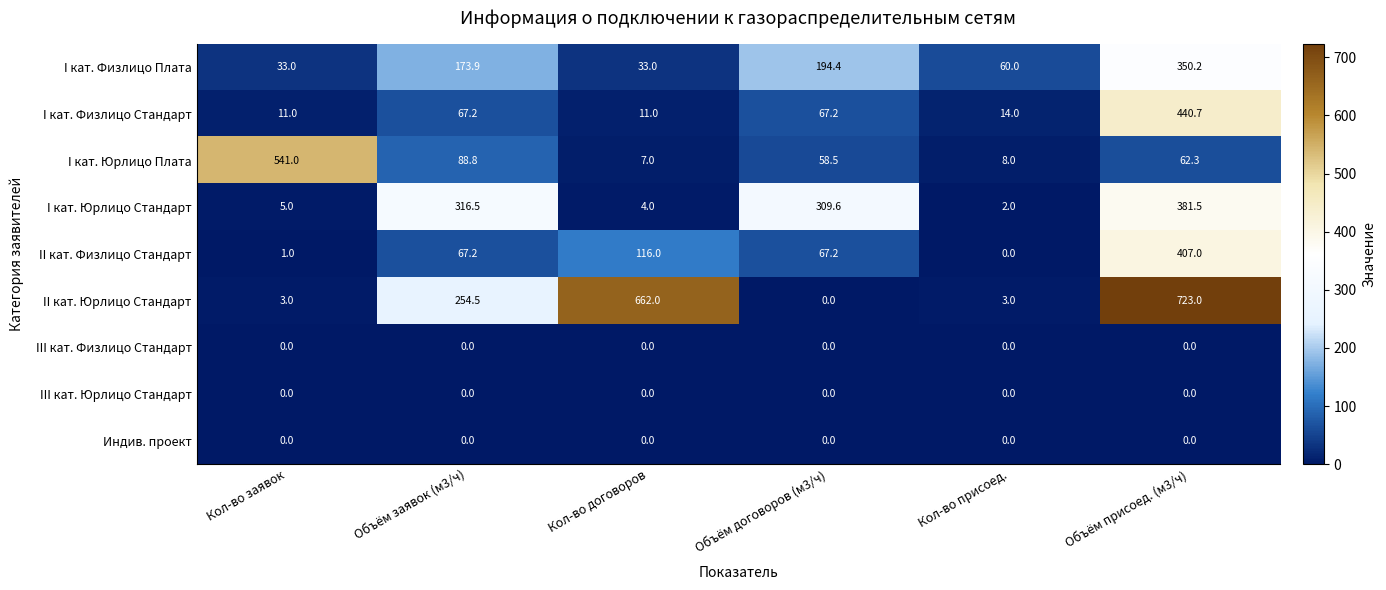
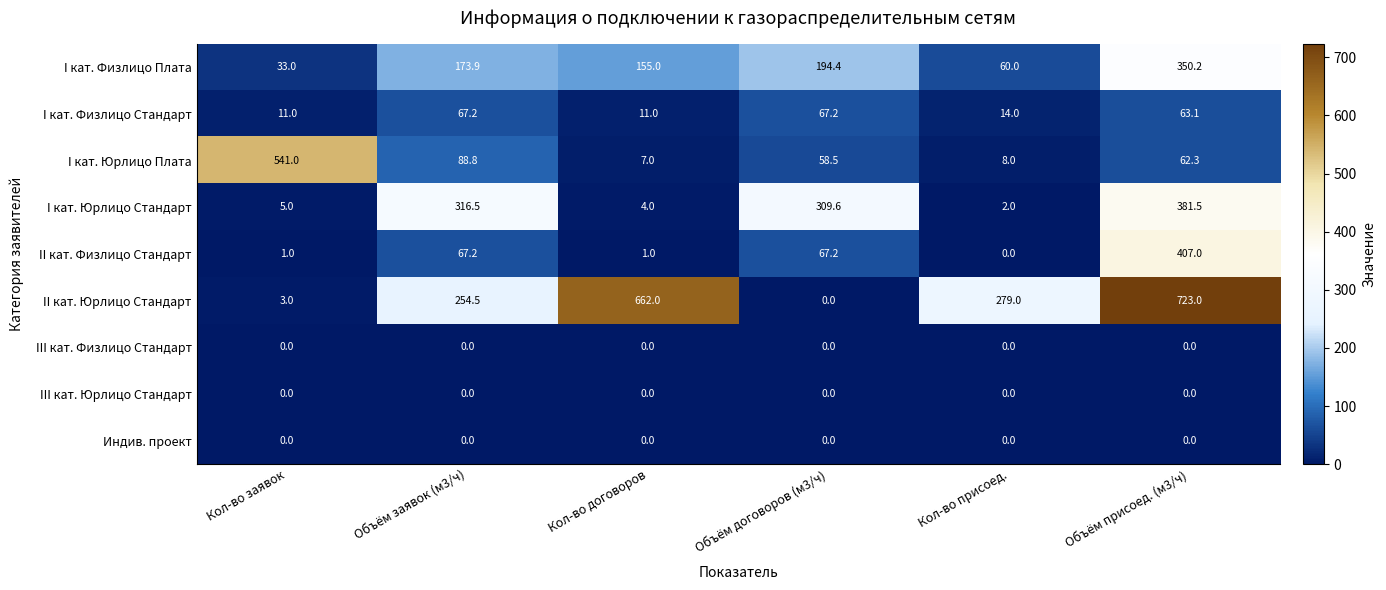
  {
    "I кат. Физлицо Плата": {
      "Кол-во заявок": 33.0,
      "Объём заявок (м3/ч)": 173.9,
-     "Кол-во договоров": 33.0,
+     "Кол-во договоров": 155.0,
      "Объём договоров (м3/ч)": 194.4,
      "Кол-во присоед.": 60.0,
      "Объём присоед. (м3/ч)": 350.2
    },
    "I кат. Физлицо Стандарт": {
      "Кол-во заявок": 11.0,
      "Объём заявок (м3/ч)": 67.2,
      "Кол-во договоров": 11.0,
      "Объём договоров (м3/ч)": 67.2,
      "Кол-во присоед.": 14.0,
-     "Объём присоед. (м3/ч)": 440.7
+     "Объём присоед. (м3/ч)": 63.1
    },
    "I кат. Юрлицо Плата": {
      "Кол-во заявок": 541.0,
      "Объём заявок (м3/ч)": 88.8,
      "Кол-во договоров": 7.0,
      "Объём договоров (м3/ч)": 58.5,
      "Кол-во присоед.": 8.0,
      "Объём присоед. (м3/ч)": 62.3
    },
    "I кат. Юрлицо Стандарт": {
      "Кол-во заявок": 5.0,
      "Объём заявок (м3/ч)": 316.5,
      "Кол-во договоров": 4.0,
      "Объём договоров (м3/ч)": 309.6,
      "Кол-во присоед.": 2.0,
      "Объём присоед. (м3/ч)": 381.5
    },
    "II кат. Физлицо Стандарт": {
      "Кол-во заявок": 1.0,
      "Объём заявок (м3/ч)": 67.2,
-     "Кол-во договоров": 116.0,
+     "Кол-во договоров": 1.0,
      "Объём договоров (м3/ч)": 67.2,
      "Кол-во присоед.": 0.0,
      "Объём присоед. (м3/ч)": 407.0
    },
    "II кат. Юрлицо Стандарт": {
      "Кол-во заявок": 3.0,
      "Объём заявок (м3/ч)": 254.5,
      "Кол-во договоров": 662.0,
      "Объём договоров (м3/ч)": 0.0,
-     "Кол-во присоед.": 3.0,
+     "Кол-во присоед.": 279.0,
      "Объём присоед. (м3/ч)": 723.0
    },
    "III кат. Физлицо Стандарт": {
      "Кол-во заявок": 0.0,
      "Объём заявок (м3/ч)": 0.0,
      "Кол-во договоров": 0.0,
      "Объём договоров (м3/ч)": 0.0,
      "Кол-во присоед.": 0.0,
      "Объём присоед. (м3/ч)": 0.0
    },
    "III кат. Юрлицо Стандарт": {
      "Кол-во заявок": 0.0,
      "Объём заявок (м3/ч)": 0.0,
      "Кол-во договоров": 0.0,
      "Объём договоров (м3/ч)": 0.0,
      "Кол-во присоед.": 0.0,
      "Объём присоед. (м3/ч)": 0.0
    },
    "Индив. проект": {
      "Кол-во заявок": 0.0,
      "Объём заявок (м3/ч)": 0.0,
      "Кол-во договоров": 0.0,
      "Объём договоров (м3/ч)": 0.0,
      "Кол-во присоед.": 0.0,
      "Объём присоед. (м3/ч)": 0.0
    }
  }
